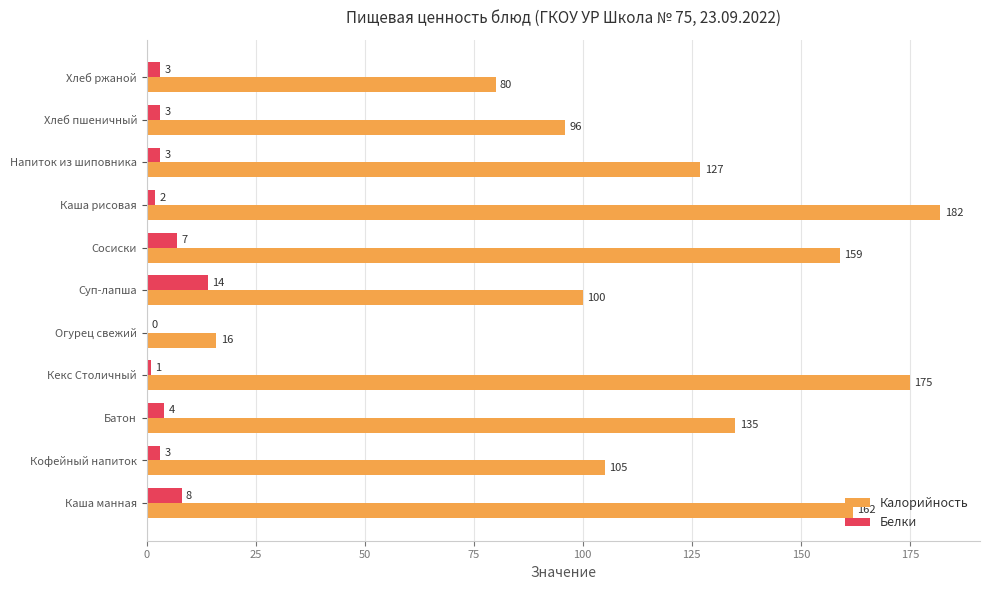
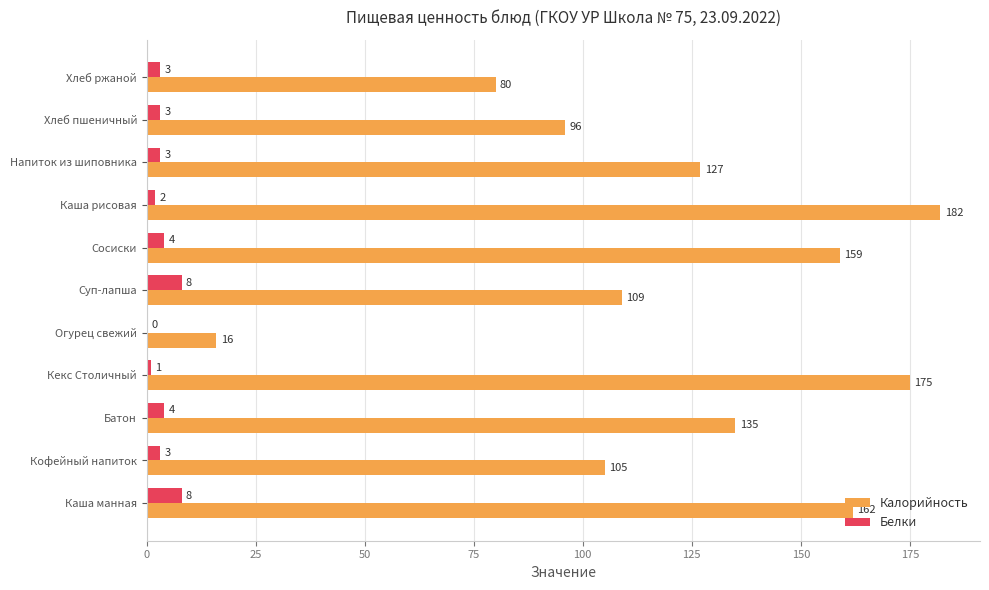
  {
    "Калорийность": {
      "Хлеб ржаной": 80,
      "Хлеб пшеничный": 96,
      "Напиток из шиповника": 127,
      "Каша рисовая": 182,
      "Сосиски": 159,
-     "Суп-лапша": 100,
+     "Суп-лапша": 109,
      "Огурец свежий": 16,
      "Кекс Столичный": 175,
      "Батон": 135,
      "Кофейный напиток": 105,
      "Каша манная": 162
    },
    "Белки": {
      "Хлеб ржаной": 3,
      "Хлеб пшеничный": 3,
      "Напиток из шиповника": 3,
      "Каша рисовая": 2,
-     "Сосиски": 7,
-     "Суп-лапша": 14,
+     "Сосиски": 4,
+     "Суп-лапша": 8,
      "Огурец свежий": 0,
      "Кекс Столичный": 1,
      "Батон": 4,
      "Кофейный напиток": 3,
      "Каша манная": 8
    }
  }
